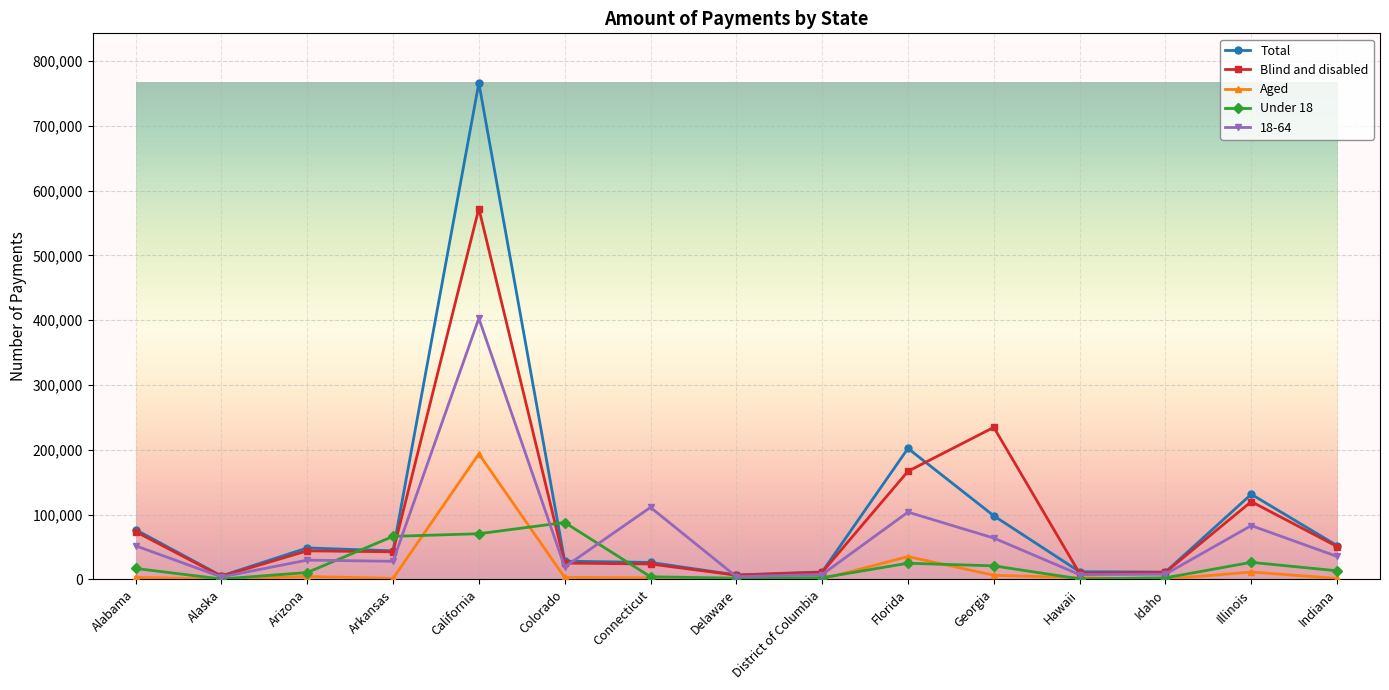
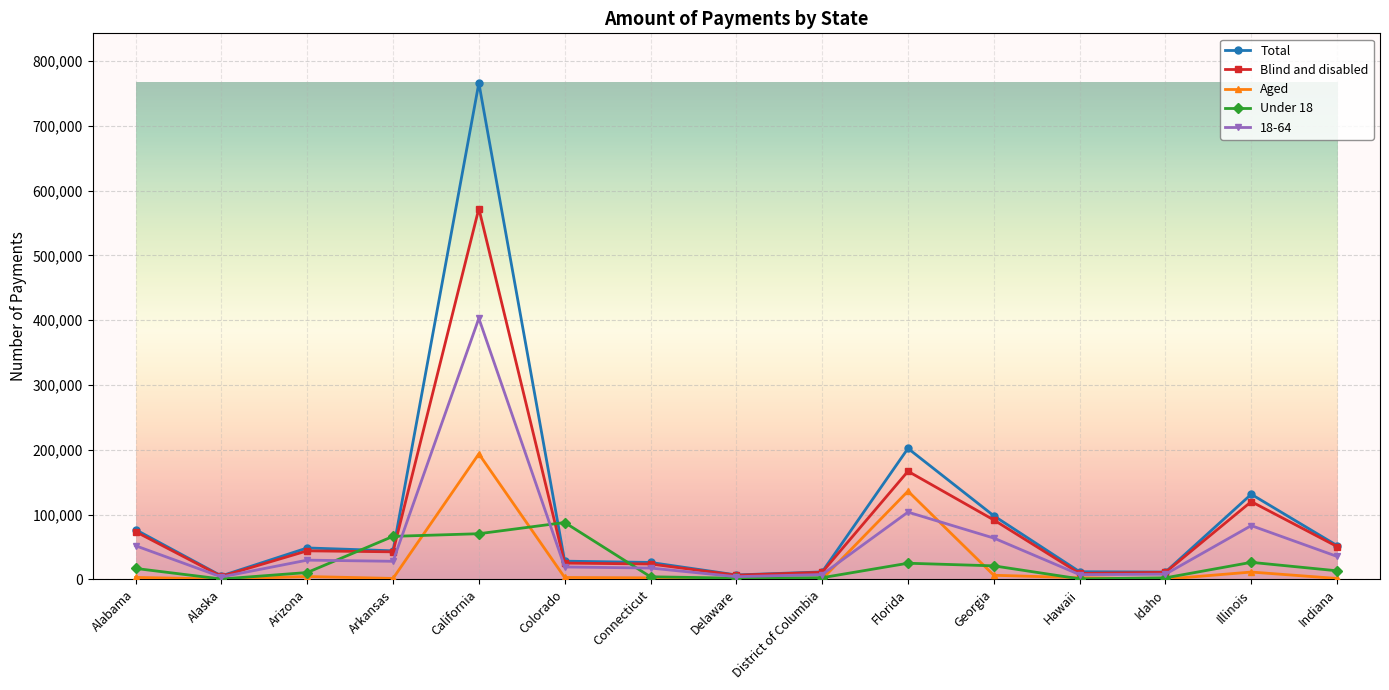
  {
    "Total": {
      "Arizona": "50,000",
      "California": "770,000",
      "Florida": "200,000",
      "Georgia": "100,000",
      "Illinois": "130,000"
    },
    "Blind and disabled": {
      "Arizona": "40,000",
      "California": "570,000",
      "Florida": "170,000",
-     "Georgia": "230,000",
+     "Georgia": "90,000",
      "Illinois": "120,000"
    },
    "Aged": {
      "Alabama": "0",
      "Arizona": "0",
      "Arkansas": "0",
      "California": "190,000",
      "Colorado": "0",
-     "Florida": "40,000",
+     "Florida": "140,000",
      "Georgia": "10,000",
      "Illinois": "10,000",
      "Indiana": "0"
    },
    "Under 18": {
      "Alabama": "20,000",
      "Arizona": "10,000",
      "Arkansas": "70,000",
      "California": "70,000",
      "Colorado": "90,000",
      "Florida": "20,000",
      "Georgia": "20,000",
      "Illinois": "30,000",
      "Indiana": "10,000"
    },
    "18-64": {
      "Alabama": "50,000",
      "Arizona": "30,000",
      "Arkansas": "30,000",
      "California": "400,000",
      "Colorado": "20,000",
-     "Connecticut": "110,000",
+     "Connecticut": "20,000",
      "Florida": "100,000",
      "Georgia": "60,000",
      "Illinois": "80,000",
      "Indiana": "40,000"
    }
  }
